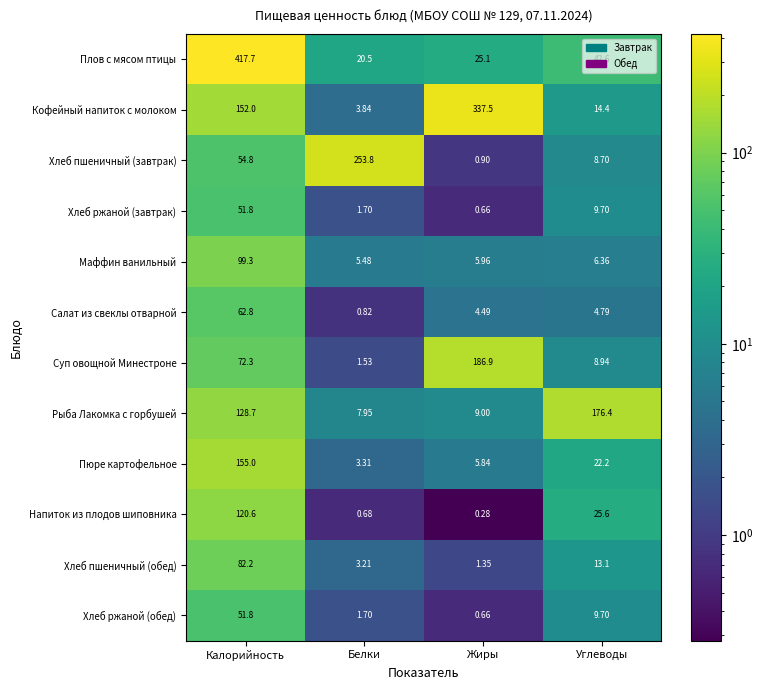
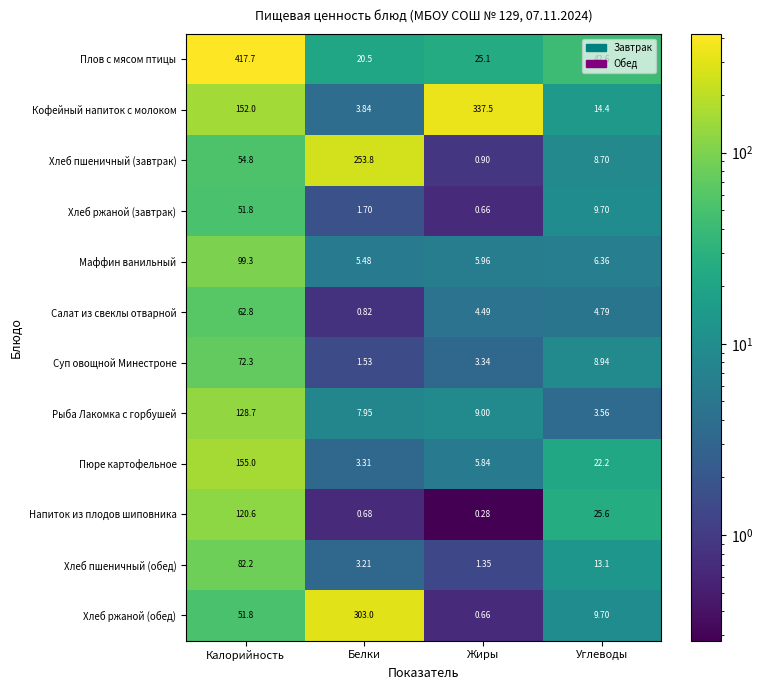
  {
    "Плов с мясом птицы": {
      "Калорийность": 417.7,
      "Белки": 20.5,
      "Жиры": 25.1
    },
    "Кофейный напиток с молоком": {
      "Калорийность": 152.0,
      "Белки": 3.84,
      "Жиры": 337.5,
      "Углеводы": 14.4
    },
    "Хлеб пшеничный (завтрак)": {
      "Калорийность": 54.8,
      "Белки": 253.8,
      "Жиры": 0.90,
      "Углеводы": 8.70
    },
    "Хлеб ржаной (завтрак)": {
      "Калорийность": 51.8,
      "Белки": 1.70,
      "Жиры": 0.66,
      "Углеводы": 9.70
    },
    "Маффин ванильный": {
      "Калорийность": 99.3,
      "Белки": 5.48,
      "Жиры": 5.96,
      "Углеводы": 6.36
    },
    "Салат из свеклы отварной": {
      "Калорийность": 62.8,
      "Белки": 0.82,
      "Жиры": 4.49,
      "Углеводы": 4.79
    },
    "Суп овощной Минестроне": {
      "Калорийность": 72.3,
      "Белки": 1.53,
-     "Жиры": 186.9,
+     "Жиры": 3.34,
      "Углеводы": 8.94
    },
    "Рыба Лакомка с горбушей": {
      "Калорийность": 128.7,
      "Белки": 7.95,
      "Жиры": 9.00,
-     "Углеводы": 176.4
+     "Углеводы": 3.56
    },
    "Пюре картофельное": {
      "Калорийность": 155.0,
      "Белки": 3.31,
      "Жиры": 5.84,
      "Углеводы": 22.2
    },
    "Напиток из плодов шиповника": {
      "Калорийность": 120.6,
      "Белки": 0.68,
      "Жиры": 0.28,
      "Углеводы": 25.6
    },
    "Хлеб пшеничный (обед)": {
      "Калорийность": 82.2,
      "Белки": 3.21,
      "Жиры": 1.35,
      "Углеводы": 13.1
    },
    "Хлеб ржаной (обед)": {
      "Калорийность": 51.8,
-     "Белки": 1.70,
+     "Белки": 303.0,
      "Жиры": 0.66,
      "Углеводы": 9.70
    }
  }
